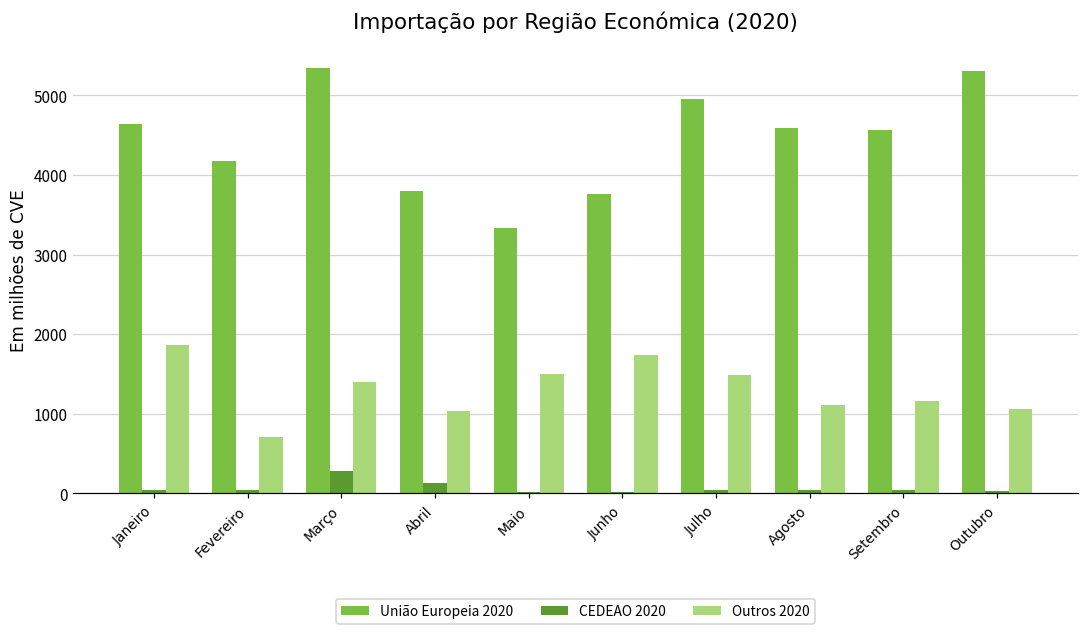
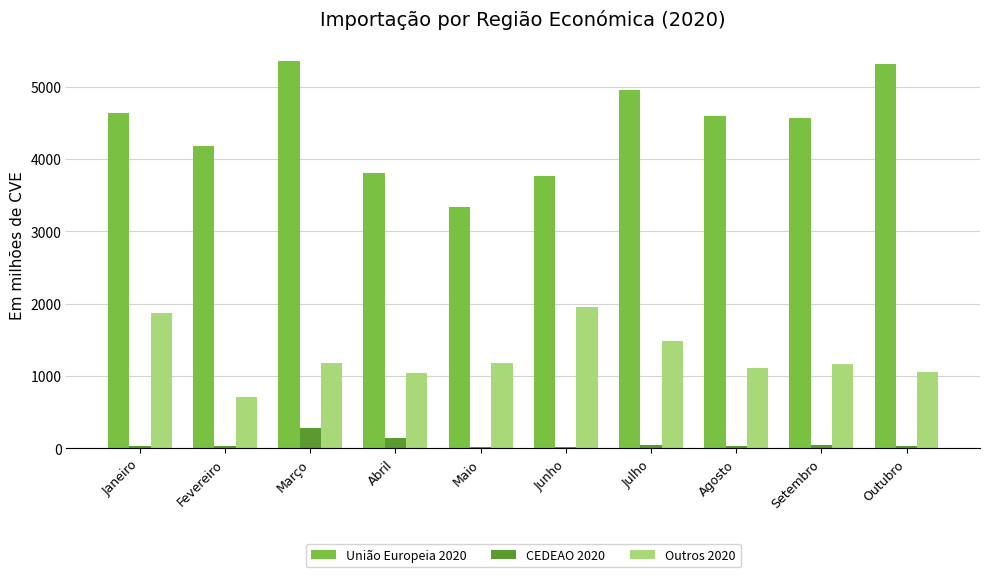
  {
    "Outros 2020": {
      "Janeiro": 1900,
      "Fevereiro": 700,
-     "Março": 1400,
+     "Março": 1200,
      "Abril": 1000,
-     "Maio": 1500,
-     "Junho": 1700,
+     "Maio": 1200,
+     "Junho": 2000,
      "Julho": 1500,
      "Agosto": 1100,
      "Setembro": 1200,
      "Outubro": 1100
    }
  }
